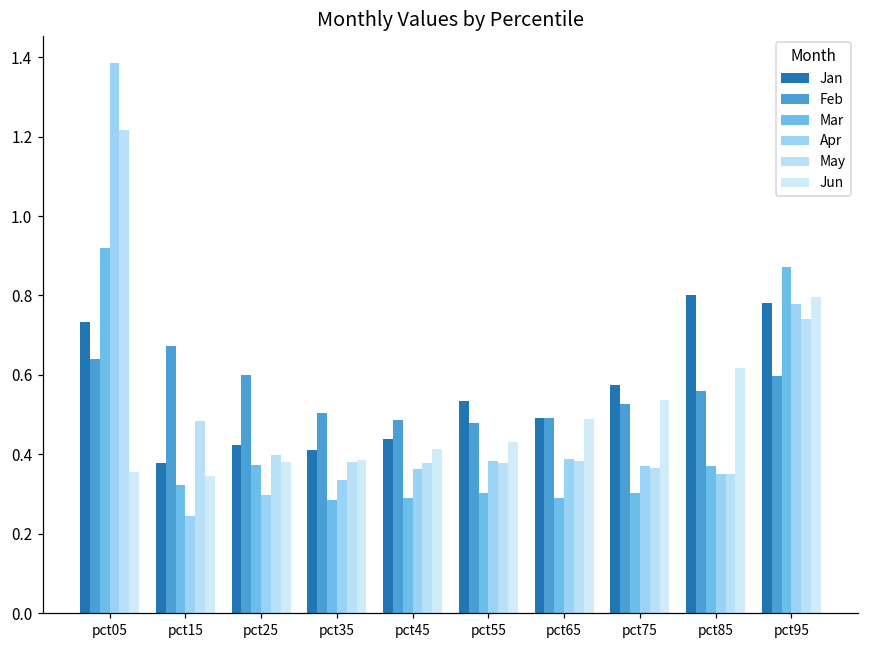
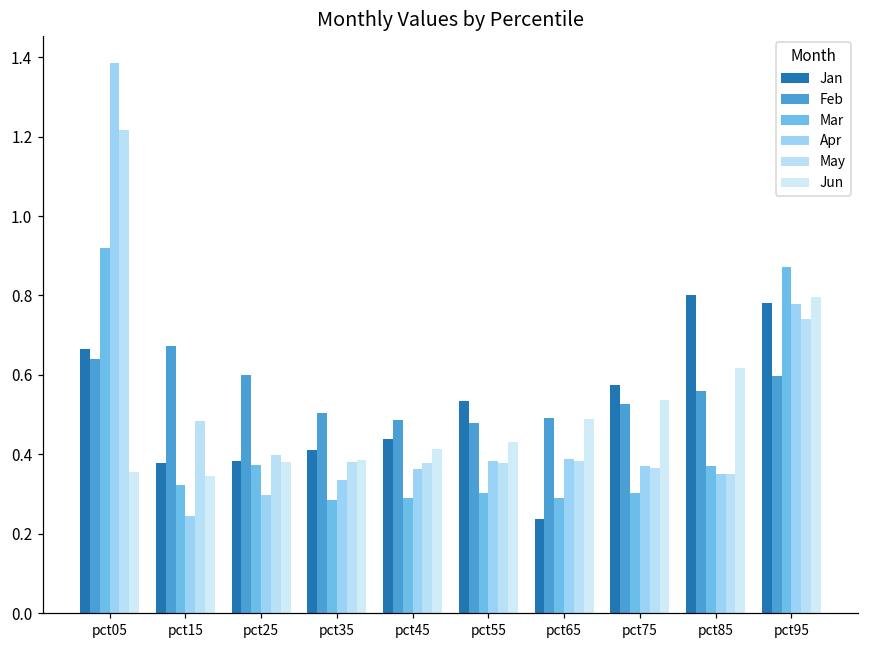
  {
    "Jan": {
-     "pct05": 0.73,
+     "pct05": 0.66,
      "pct15": 0.38,
-     "pct25": 0.42,
+     "pct25": 0.38,
      "pct35": 0.41,
      "pct45": 0.44,
      "pct55": 0.53,
-     "pct65": 0.49,
+     "pct65": 0.24,
      "pct75": 0.57,
      "pct85": 0.80,
      "pct95": 0.78
    }
  }
